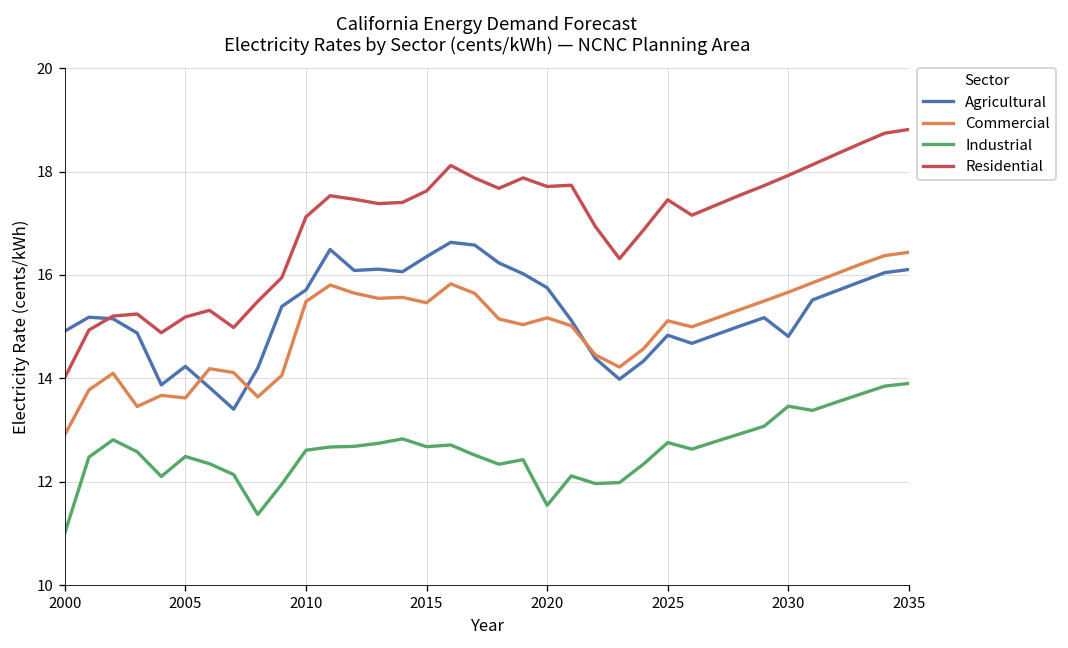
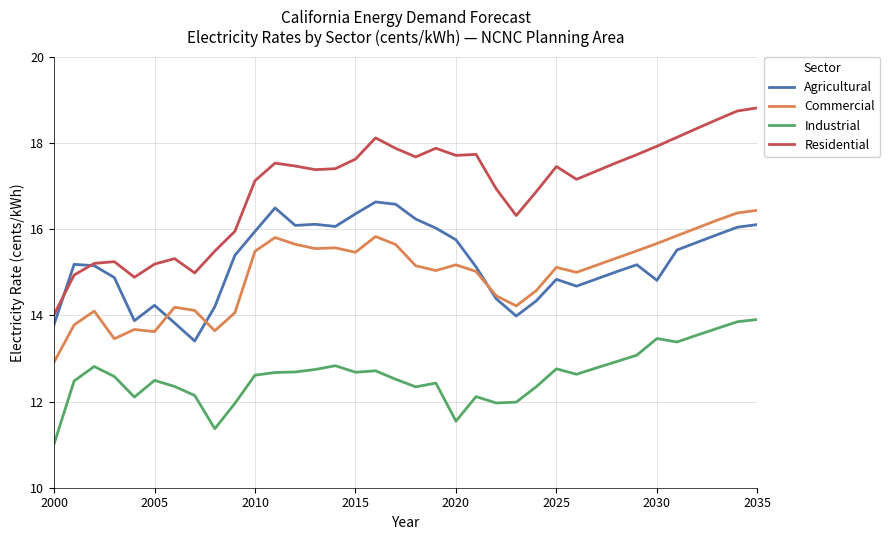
  {
    "Agricultural": {
-     "2000": 14.9,
+     "2000": 13.8,
      "2005": 14.2,
-     "2010": 15.7,
+     "2010": 15.9,
      "2015": 16.4,
      "2020": 15.8,
      "2025": 14.8,
      "2030": 14.8,
      "2035": 16.1
    },
    "Industrial": {
      "2000": 11.0,
      "2005": 12.5,
      "2010": 12.6,
      "2015": 12.7,
      "2020": 11.5,
      "2025": 12.8,
      "2030": 13.5,
      "2035": 13.9
    }
  }
